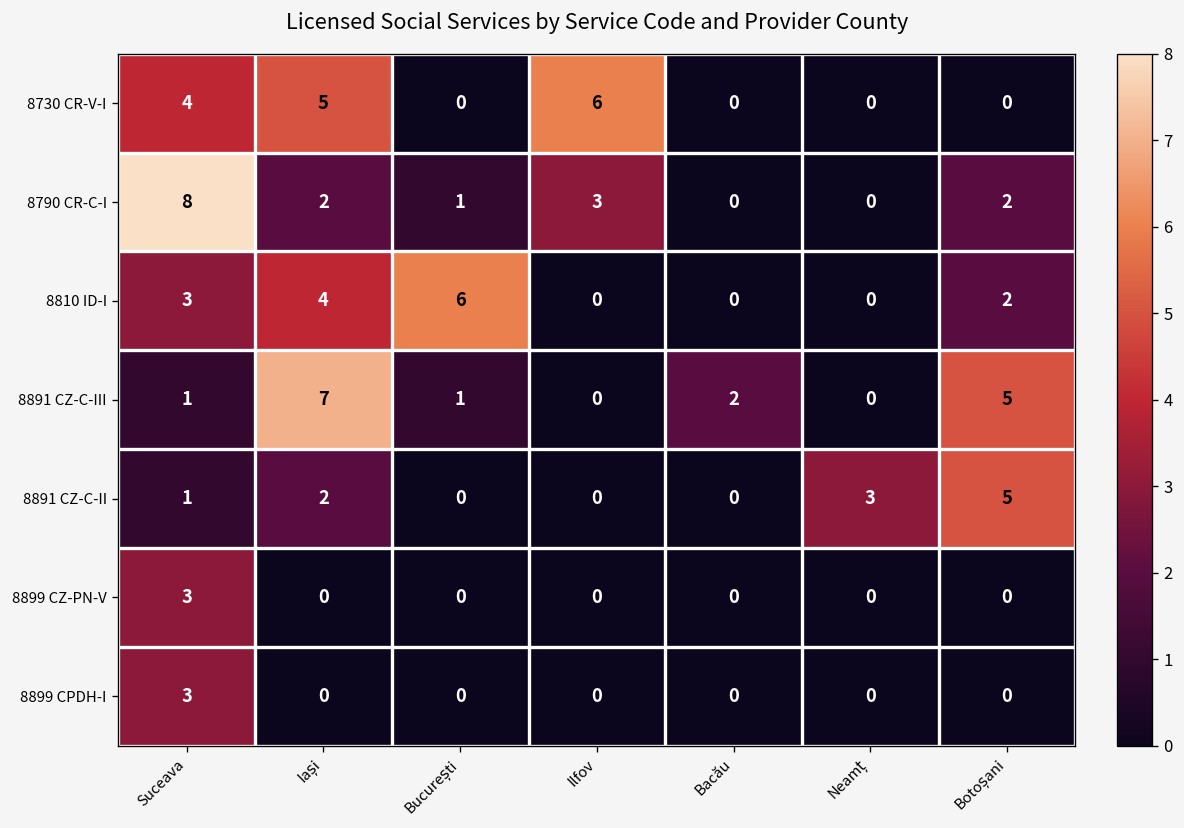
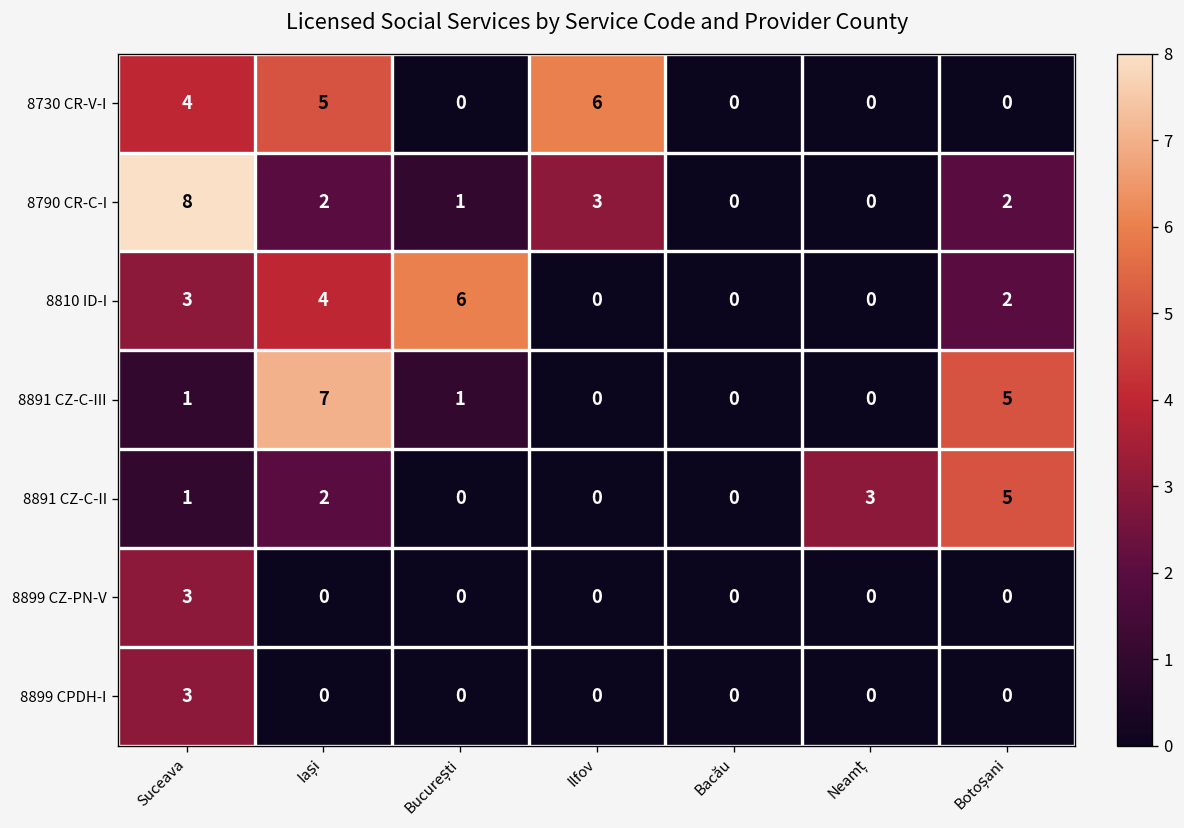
  {
    "8730 CR-V-I": {
      "Suceava": 4,
      "Iași": 5,
      "București": 0,
      "Ilfov": 6,
      "Bacău": 0,
      "Neamț": 0,
      "Botoșani": 0
    },
    "8790 CR-C-I": {
      "Suceava": 8,
      "Iași": 2,
      "București": 1,
      "Ilfov": 3,
      "Bacău": 0,
      "Neamț": 0,
      "Botoșani": 2
    },
    "8810 ID-I": {
      "Suceava": 3,
      "Iași": 4,
      "București": 6,
      "Ilfov": 0,
      "Bacău": 0,
      "Neamț": 0,
      "Botoșani": 2
    },
    "8891 CZ-C-III": {
      "Suceava": 1,
      "Iași": 7,
      "București": 1,
      "Ilfov": 0,
-     "Bacău": 2,
+     "Bacău": 0,
      "Neamț": 0,
      "Botoșani": 5
    },
    "8891 CZ-C-II": {
      "Suceava": 1,
      "Iași": 2,
      "București": 0,
      "Ilfov": 0,
      "Bacău": 0,
      "Neamț": 3,
      "Botoșani": 5
    },
    "8899 CZ-PN-V": {
      "Suceava": 3,
      "Iași": 0,
      "București": 0,
      "Ilfov": 0,
      "Bacău": 0,
      "Neamț": 0,
      "Botoșani": 0
    },
    "8899 CPDH-I": {
      "Suceava": 3,
      "Iași": 0,
      "București": 0,
      "Ilfov": 0,
      "Bacău": 0,
      "Neamț": 0,
      "Botoșani": 0
    }
  }
